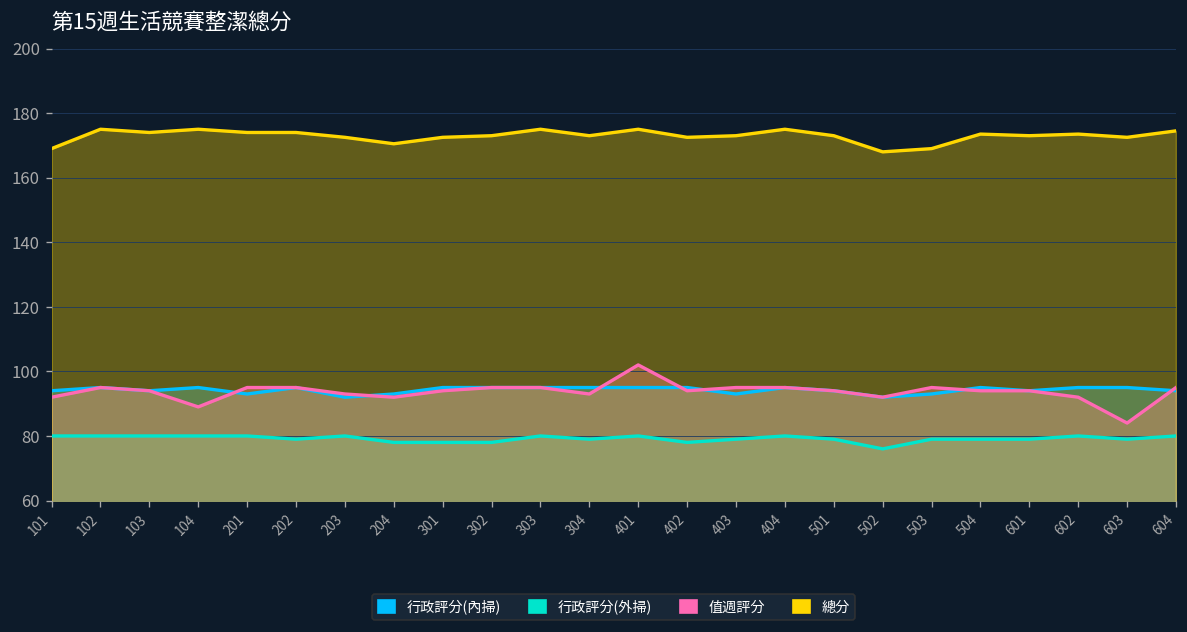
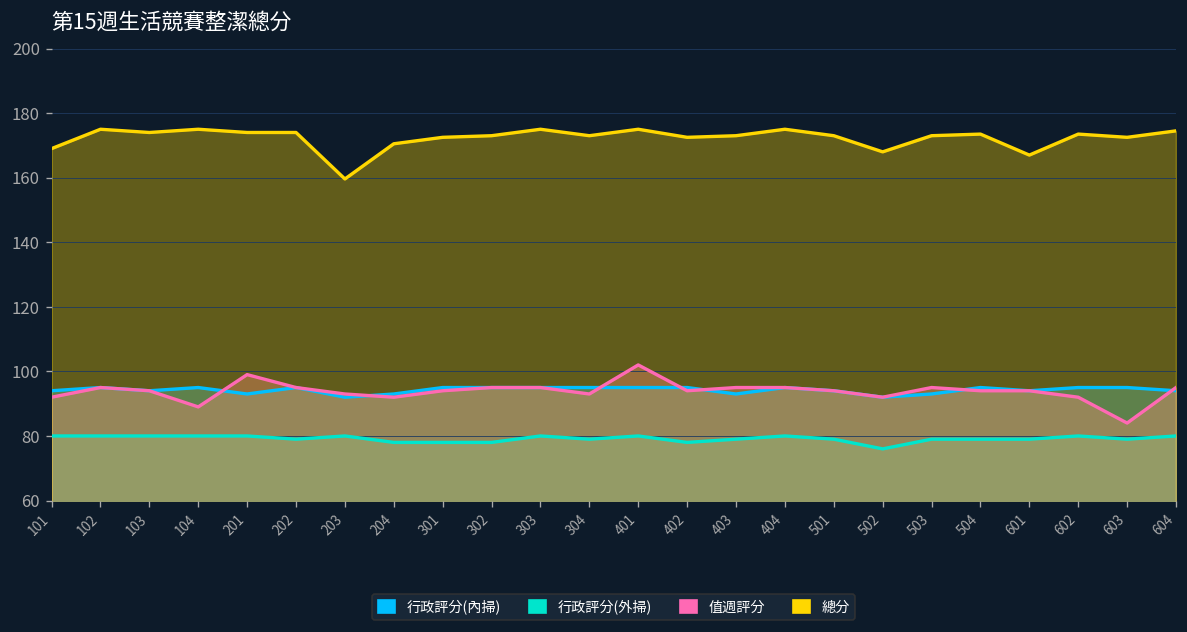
  {
    "值週評分": {
      "101": 92,
      "104": 89,
-     "201": 95,
+     "201": 99,
      "203": 93,
      "204": 92,
      "301": 94,
      "304": 93,
      "401": 102,
      "402": 94,
      "403": 95,
      "503": 95,
      "504": 94,
      "602": 92,
      "603": 84,
      "604": 95
    },
    "總分": {
      "101": 169,
      "102": 175,
      "103": 174,
      "104": 175,
      "201": 174,
      "202": 174,
-     "203": 173,
+     "203": 160,
      "204": 171,
      "301": 173,
      "302": 173,
      "303": 175,
      "304": 173,
      "401": 175,
      "402": 173,
      "403": 173,
      "404": 175,
      "501": 173,
      "502": 168,
-     "503": 169,
+     "503": 173,
      "504": 174,
-     "601": 173,
+     "601": 167,
      "602": 174,
      "603": 173,
      "604": 175
    }
  }
